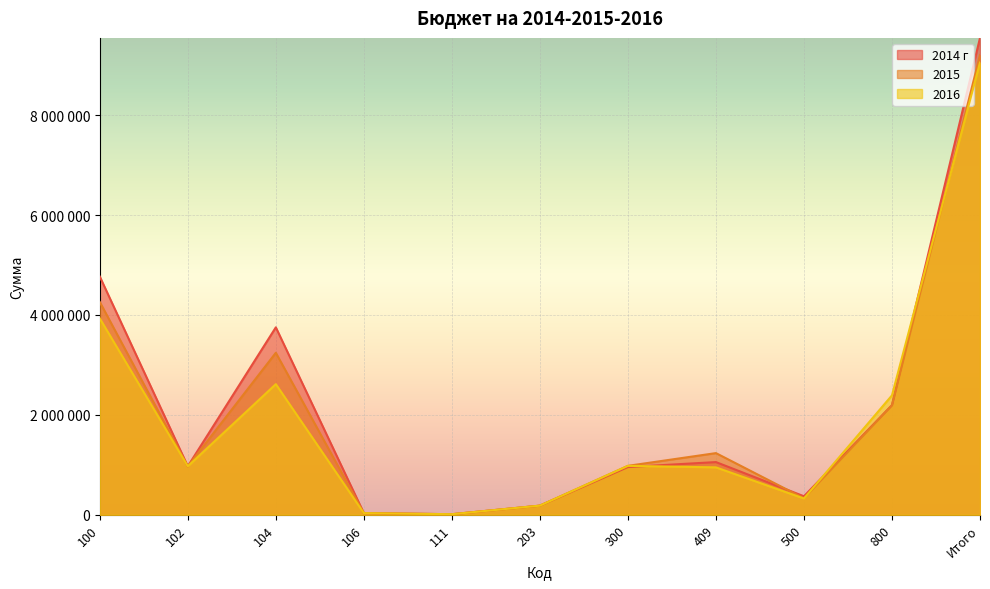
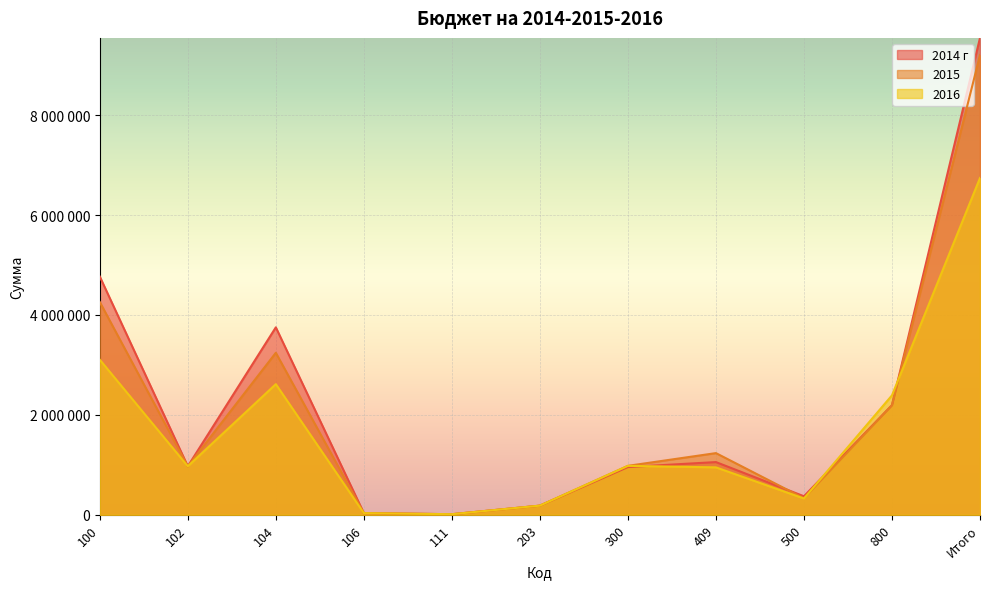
  {
    "2016": {
-     "100": 3900000,
+     "100": 3100000,
      "104": 2600000,
      "409": 900000,
      "800": 2400000,
-     "Итого": 9100000
+     "Итого": 6700000
    }
  }
